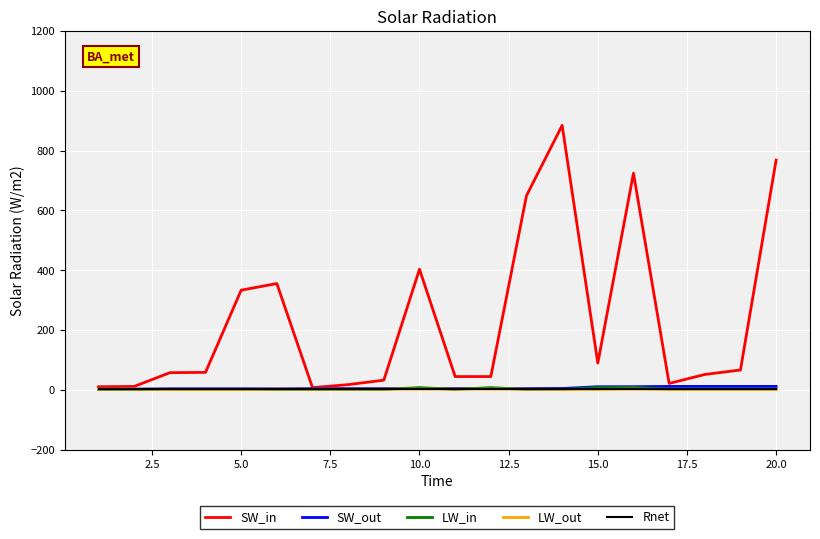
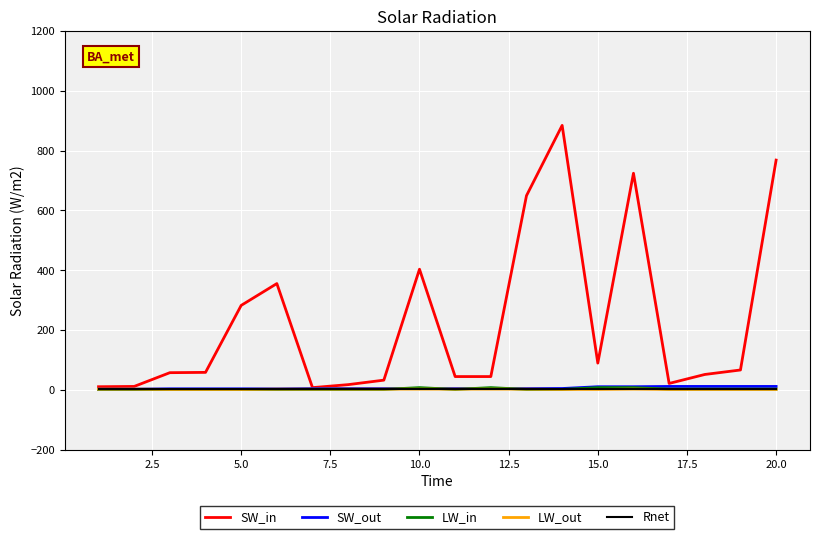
  {
    "SW_in": {
-     "5.0": 330,
+     "5.0": 280,
      "10.0": 400,
      "15.0": 90,
      "20.0": 770
    },
    "SW_out": {
      "20.0": 10
    }
  }
